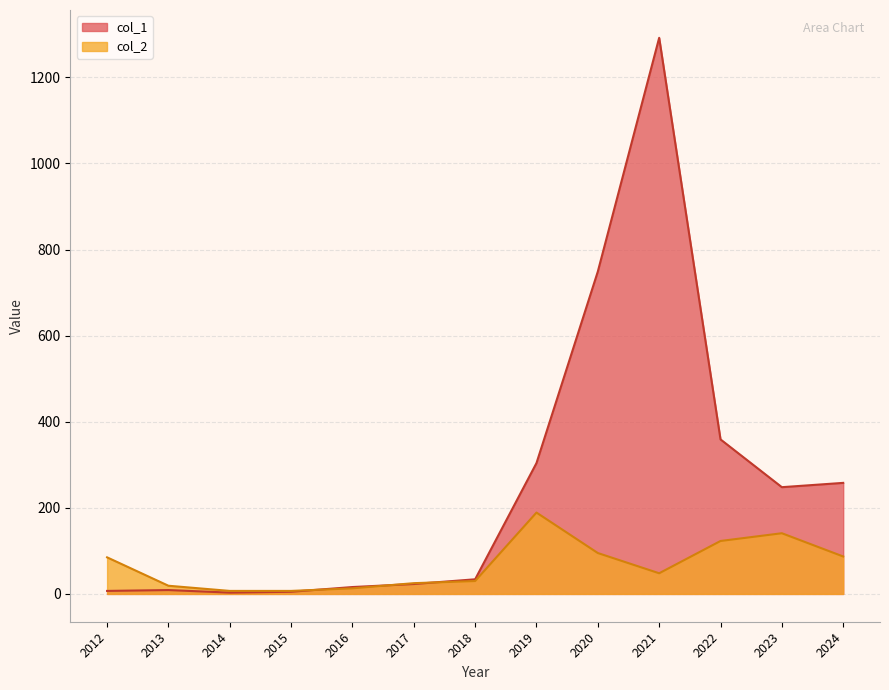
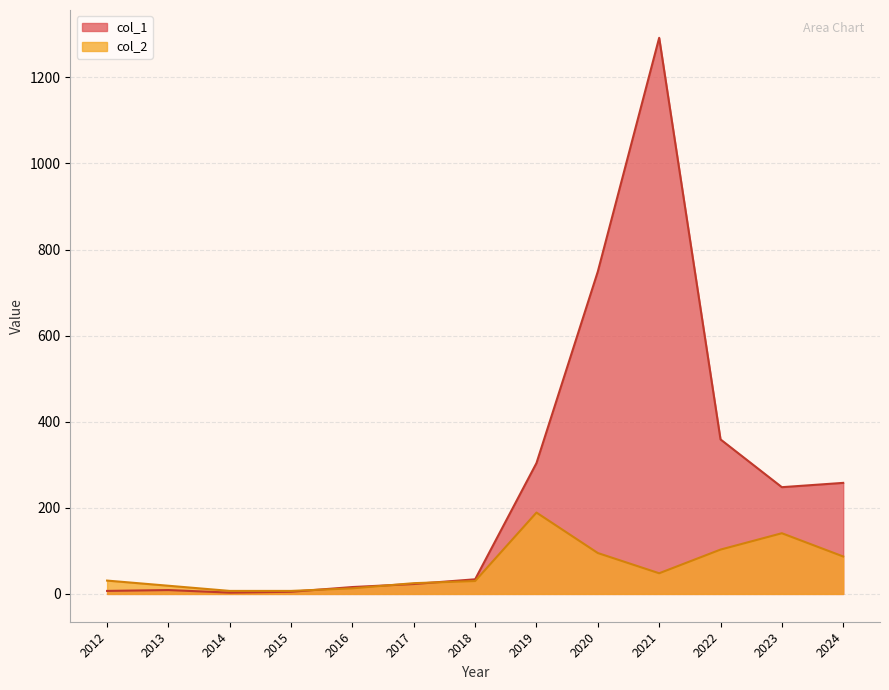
  {
    "col_1": {
      "2012": 10,
      "2013": 10,
      "2019": 300,
      "2020": 750,
      "2021": 1290,
      "2022": 360,
      "2023": 250,
      "2024": 260
    },
    "col_2": {
-     "2012": 90,
+     "2012": 30,
      "2013": 20,
      "2019": 190,
      "2020": 100,
      "2021": 50,
-     "2022": 120,
+     "2022": 100,
      "2023": 140,
      "2024": 90
    }
  }
